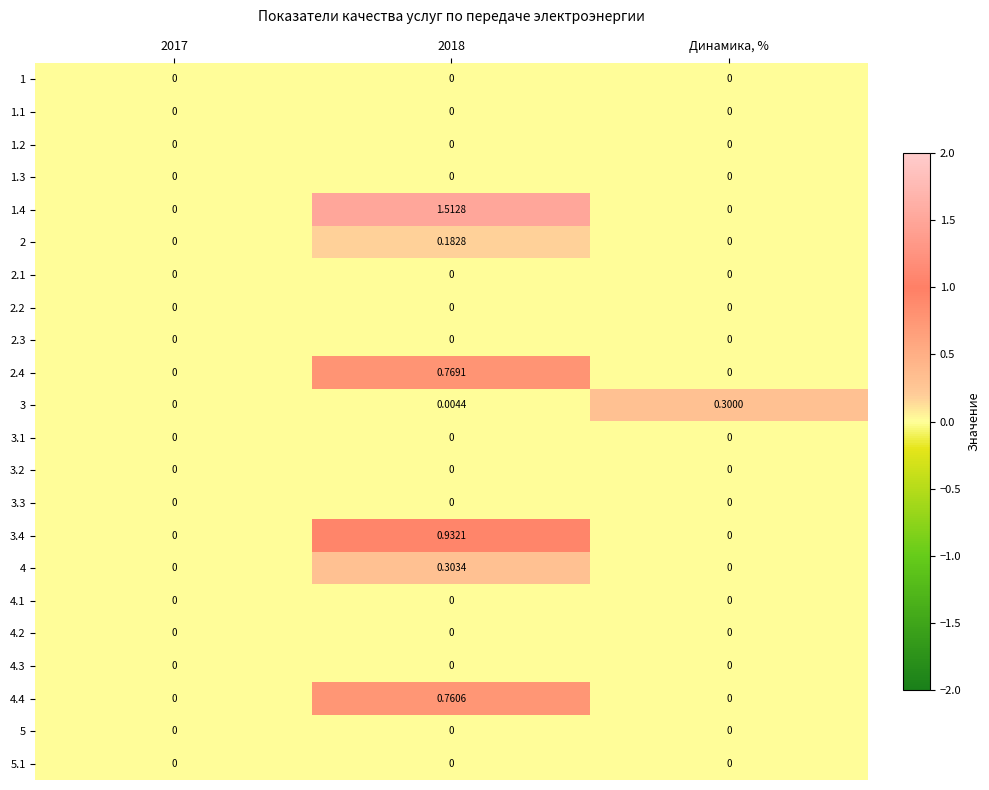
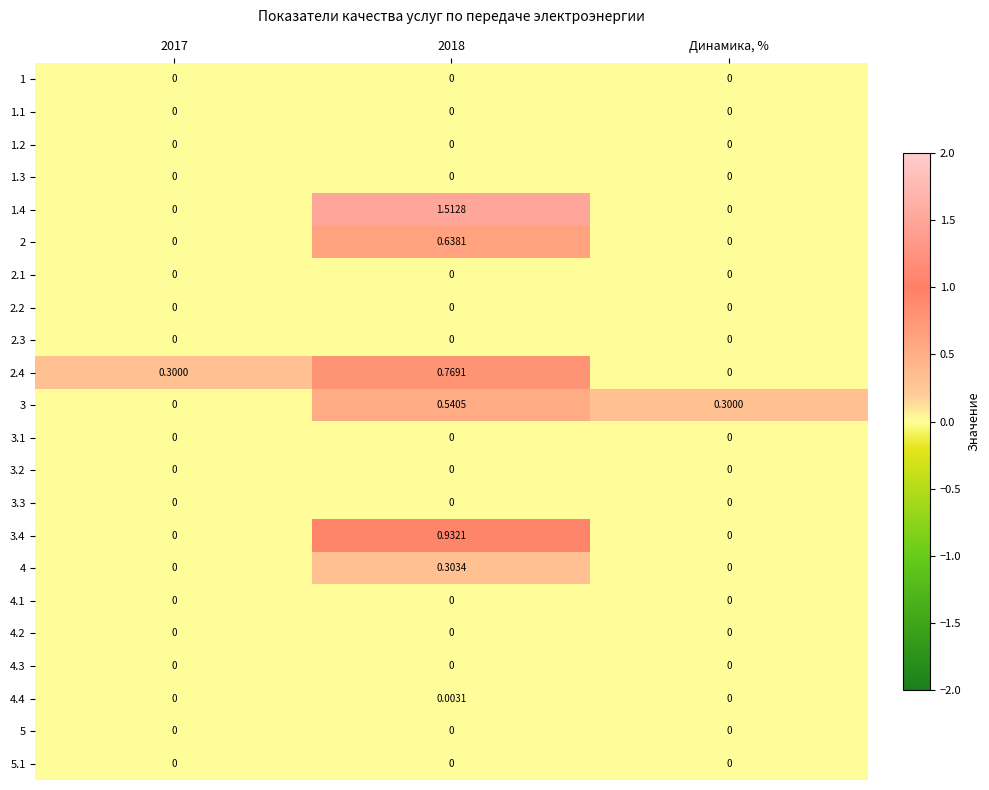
  {
    "1": {
      "2017": 0,
      "2018": 0,
      "Динамика, %": 0
    },
    "1.1": {
      "2017": 0,
      "2018": 0,
      "Динамика, %": 0
    },
    "1.2": {
      "2017": 0,
      "2018": 0,
      "Динамика, %": 0
    },
    "1.3": {
      "2017": 0,
      "2018": 0,
      "Динамика, %": 0
    },
    "1.4": {
      "2017": 0,
      "2018": 1.5128,
      "Динамика, %": 0
    },
    "2": {
      "2017": 0,
-     "2018": 0.1828,
+     "2018": 0.6381,
      "Динамика, %": 0
    },
    "2.1": {
      "2017": 0,
      "2018": 0,
      "Динамика, %": 0
    },
    "2.2": {
      "2017": 0,
      "2018": 0,
      "Динамика, %": 0
    },
    "2.3": {
      "2017": 0,
      "2018": 0,
      "Динамика, %": 0
    },
    "2.4": {
-     "2017": 0,
+     "2017": 0.3000,
      "2018": 0.7691,
      "Динамика, %": 0
    },
    "3": {
      "2017": 0,
-     "2018": 0.0044,
+     "2018": 0.5405,
      "Динамика, %": 0.3000
    },
    "3.1": {
      "2017": 0,
      "2018": 0,
      "Динамика, %": 0
    },
    "3.2": {
      "2017": 0,
      "2018": 0,
      "Динамика, %": 0
    },
    "3.3": {
      "2017": 0,
      "2018": 0,
      "Динамика, %": 0
    },
    "3.4": {
      "2017": 0,
      "2018": 0.9321,
      "Динамика, %": 0
    },
    "4": {
      "2017": 0,
      "2018": 0.3034,
      "Динамика, %": 0
    },
    "4.1": {
      "2017": 0,
      "2018": 0,
      "Динамика, %": 0
    },
    "4.2": {
      "2017": 0,
      "2018": 0,
      "Динамика, %": 0
    },
    "4.3": {
      "2017": 0,
      "2018": 0,
      "Динамика, %": 0
    },
    "4.4": {
      "2017": 0,
-     "2018": 0.7606,
+     "2018": 0.0031,
      "Динамика, %": 0
    },
    "5": {
      "2017": 0,
      "2018": 0,
      "Динамика, %": 0
    },
    "5.1": {
      "2017": 0,
      "2018": 0,
      "Динамика, %": 0
    }
  }
